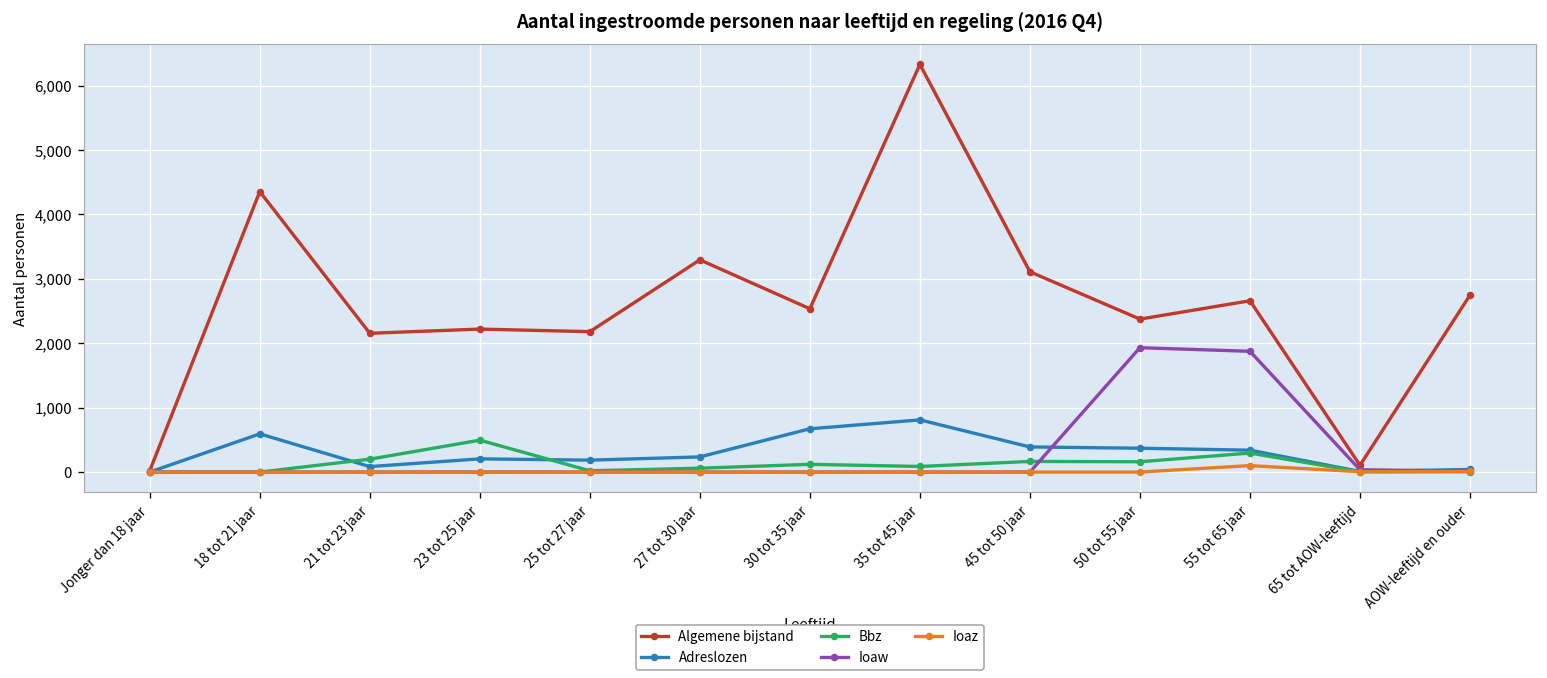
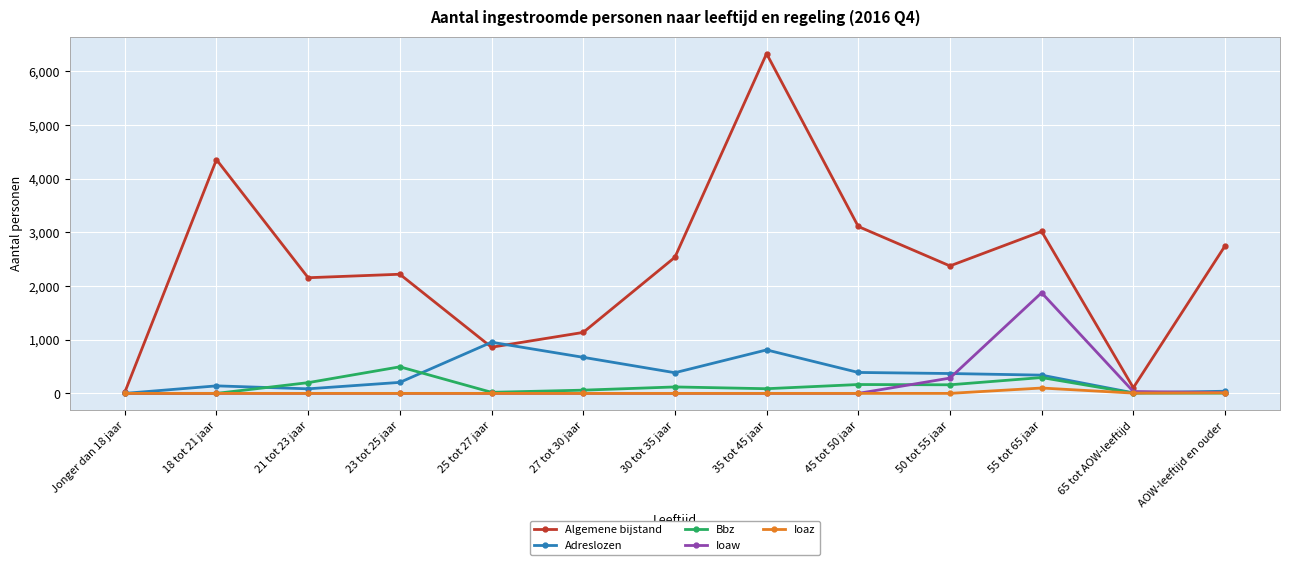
  {
    "Algemene bijstand": {
      "18 tot 21 jaar": "4,400",
      "21 tot 23 jaar": "2,200",
      "23 tot 25 jaar": "2,200",
-     "25 tot 27 jaar": "2,200",
-     "27 tot 30 jaar": "3,300",
+     "25 tot 27 jaar": "900",
+     "27 tot 30 jaar": "1,100",
      "30 tot 35 jaar": "2,500",
      "35 tot 45 jaar": "6,300",
      "45 tot 50 jaar": "3,100",
      "50 tot 55 jaar": "2,400",
-     "55 tot 65 jaar": "2,700",
+     "55 tot 65 jaar": "3,000",
      "65 tot AOW-leeftijd": "100",
      "AOW-leeftijd en ouder": "2,700"
    },
    "Adreslozen": {
-     "18 tot 21 jaar": "600",
+     "18 tot 21 jaar": "100",
      "21 tot 23 jaar": "100",
      "23 tot 25 jaar": "200",
-     "25 tot 27 jaar": "200",
-     "27 tot 30 jaar": "200",
-     "30 tot 35 jaar": "700",
+     "25 tot 27 jaar": "1,000",
+     "27 tot 30 jaar": "700",
+     "30 tot 35 jaar": "400",
      "35 tot 45 jaar": "800",
      "45 tot 50 jaar": "400",
      "50 tot 55 jaar": "400"
    },
    "Bbz": {
      "21 tot 23 jaar": "200",
      "23 tot 25 jaar": "500",
      "27 tot 30 jaar": "100",
      "30 tot 35 jaar": "100",
      "35 tot 45 jaar": "100",
      "45 tot 50 jaar": "200",
      "50 tot 55 jaar": "200"
    },
    "Ioaw": {
-     "50 tot 55 jaar": "1,900",
+     "50 tot 55 jaar": "300",
      "55 tot 65 jaar": "1,900"
    },
    "Ioaz": {
      "50 tot 55 jaar": "0",
      "55 tot 65 jaar": "100"
    }
  }
